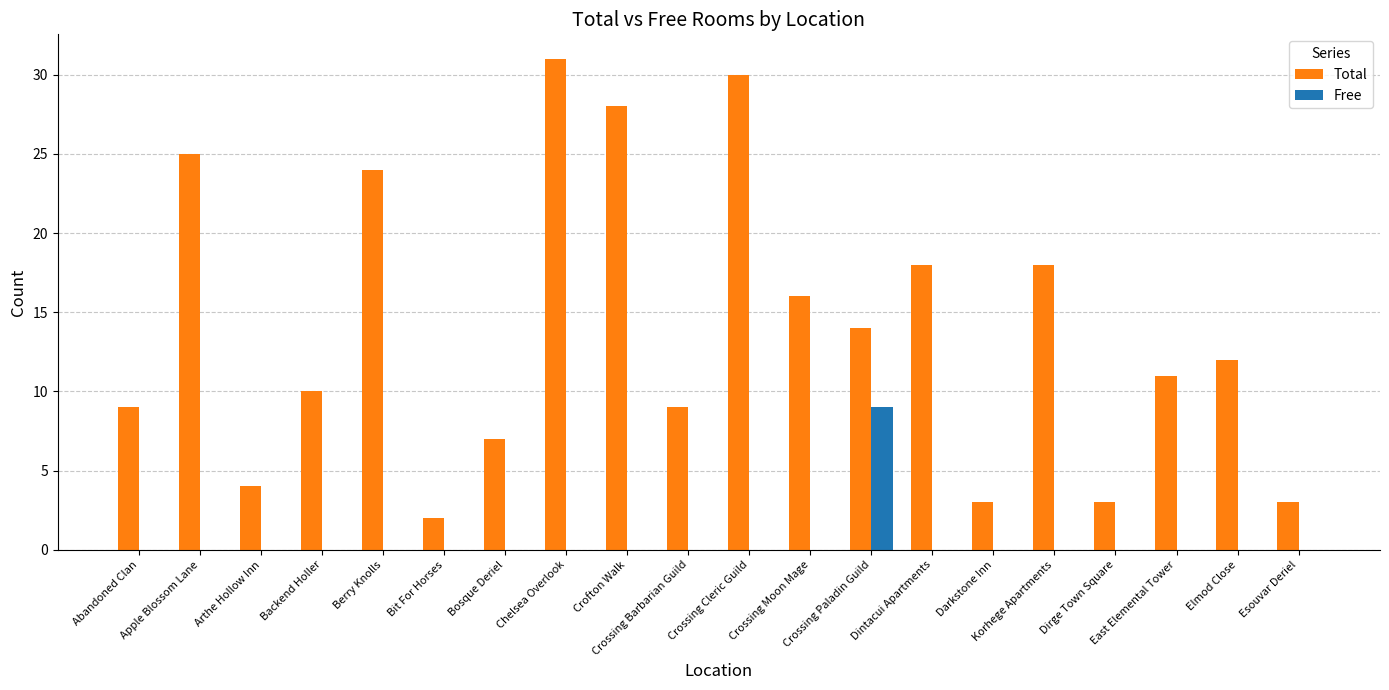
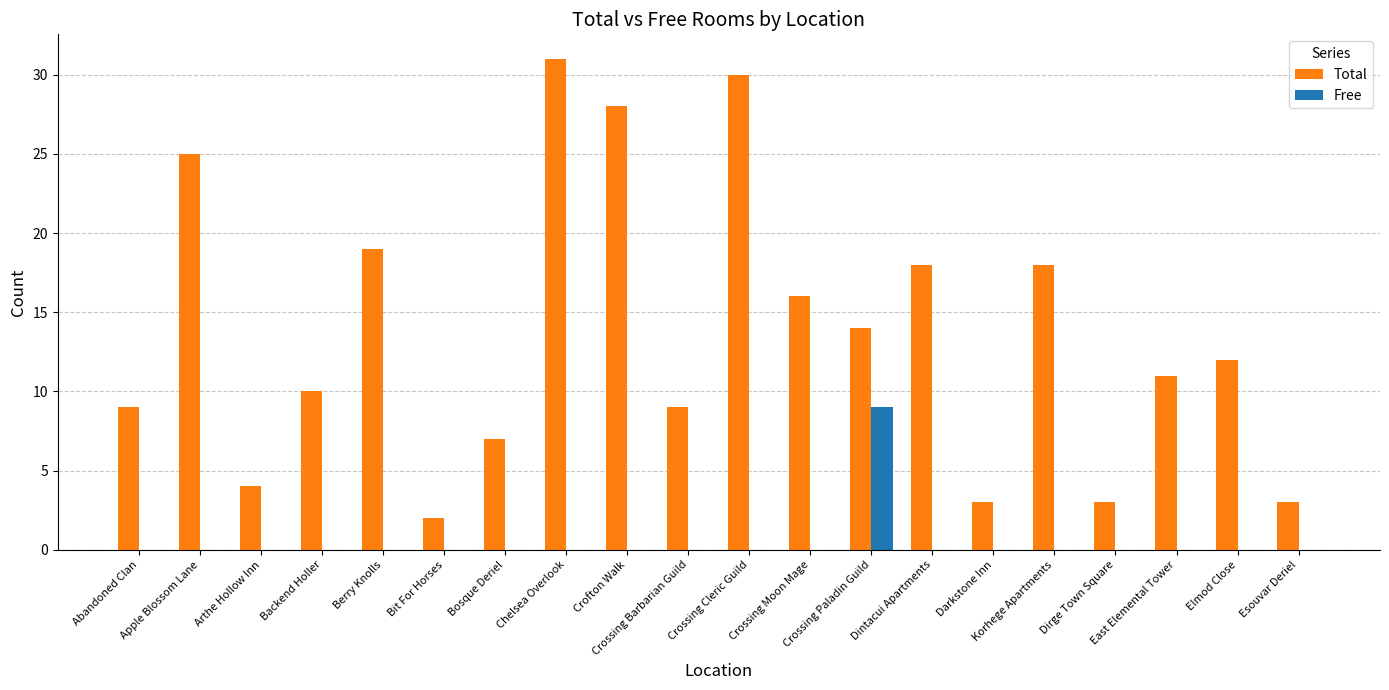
  {
    "Total": {
      "Abandoned Clan": 9,
      "Apple Blossom Lane": 25,
      "Arthe Hollow Inn": 4,
      "Backend Holler": 10,
-     "Berry Knolls": 24,
+     "Berry Knolls": 19,
      "Bit For Horses": 2,
      "Bosque Deriel": 7,
      "Chelsea Overlook": 31,
      "Crofton Walk": 28,
      "Crossing Barbarian Guild": 9,
      "Crossing Cleric Guild": 30,
      "Crossing Moon Mage": 16,
      "Crossing Paladin Guild": 14,
      "Dintacui Apartments": 18,
      "Darkstone Inn": 3,
      "Korhege Apartments": 18,
      "Dirge Town Square": 3,
      "East Elemental Tower": 11,
      "Elmod Close": 12,
      "Esouvar Deriel": 3
    },
    "Free": {
      "Abandoned Clan": 0,
      "Apple Blossom Lane": 0,
      "Arthe Hollow Inn": 0,
      "Backend Holler": 0,
      "Berry Knolls": 0,
      "Bit For Horses": 0,
      "Bosque Deriel": 0,
      "Chelsea Overlook": 0,
      "Crofton Walk": 0,
      "Crossing Barbarian Guild": 0,
      "Crossing Cleric Guild": 0,
      "Crossing Moon Mage": 0,
      "Crossing Paladin Guild": 9,
      "Dintacui Apartments": 0,
      "Darkstone Inn": 0,
      "Korhege Apartments": 0,
      "Dirge Town Square": 0,
      "East Elemental Tower": 0,
      "Elmod Close": 0,
      "Esouvar Deriel": 0
    }
  }
